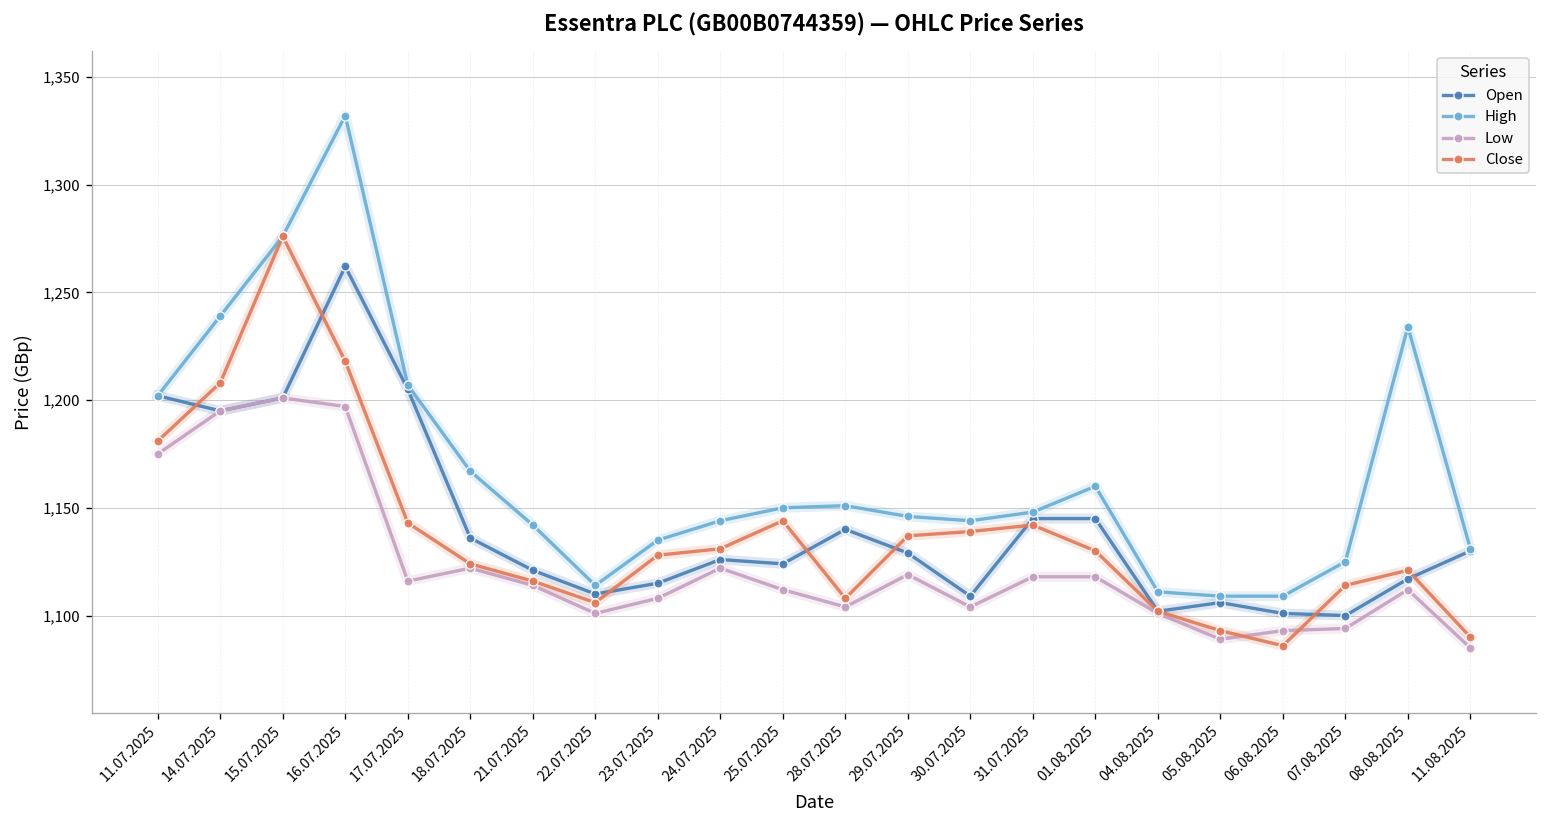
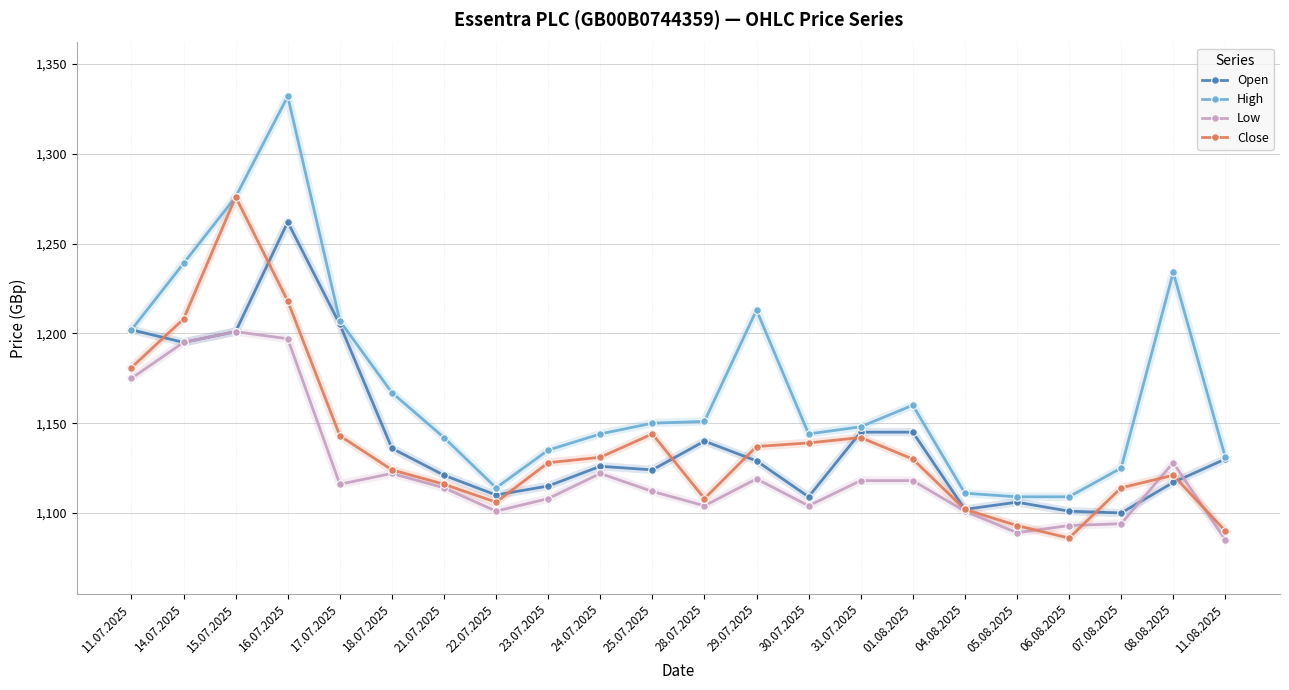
  {
    "Open": {
      "16.07.2025": "1,262",
      "17.07.2025": "1,205",
      "18.07.2025": "1,136",
      "21.07.2025": "1,121",
      "22.07.2025": "1,110",
      "23.07.2025": "1,115",
      "24.07.2025": "1,126",
      "25.07.2025": "1,124",
      "28.07.2025": "1,140",
      "29.07.2025": "1,129",
      "30.07.2025": "1,109",
      "31.07.2025": "1,145",
      "01.08.2025": "1,145",
      "05.08.2025": "1,106",
      "06.08.2025": "1,101",
      "07.08.2025": "1,100",
      "08.08.2025": "1,117"
    },
    "High": {
      "14.07.2025": "1,239",
      "16.07.2025": "1,332",
      "17.07.2025": "1,207",
      "18.07.2025": "1,167",
      "21.07.2025": "1,142",
      "22.07.2025": "1,114",
      "23.07.2025": "1,135",
      "24.07.2025": "1,144",
      "25.07.2025": "1,150",
      "28.07.2025": "1,151",
-     "29.07.2025": "1,146",
+     "29.07.2025": "1,213",
      "30.07.2025": "1,144",
      "31.07.2025": "1,148",
      "01.08.2025": "1,160",
      "04.08.2025": "1,111",
      "05.08.2025": "1,109",
      "06.08.2025": "1,109",
      "07.08.2025": "1,125",
      "08.08.2025": "1,234"
    },
    "Low": {
      "11.07.2025": "1,175",
      "16.07.2025": "1,197",
      "17.07.2025": "1,116",
      "18.07.2025": "1,122",
      "21.07.2025": "1,114",
      "22.07.2025": "1,101",
      "23.07.2025": "1,108",
      "24.07.2025": "1,122",
      "25.07.2025": "1,112",
      "28.07.2025": "1,104",
      "29.07.2025": "1,119",
      "30.07.2025": "1,104",
      "31.07.2025": "1,118",
      "01.08.2025": "1,118",
      "05.08.2025": "1,089",
      "06.08.2025": "1,093",
      "07.08.2025": "1,094",
-     "08.08.2025": "1,112",
+     "08.08.2025": "1,128",
      "11.08.2025": "1,085"
    },
    "Close": {
      "11.07.2025": "1,181",
      "14.07.2025": "1,208",
      "16.07.2025": "1,218",
      "17.07.2025": "1,143",
      "18.07.2025": "1,124",
      "21.07.2025": "1,116",
      "22.07.2025": "1,106",
      "23.07.2025": "1,128",
      "24.07.2025": "1,131",
      "25.07.2025": "1,144",
      "28.07.2025": "1,108",
      "29.07.2025": "1,137",
      "30.07.2025": "1,139",
      "31.07.2025": "1,142",
      "01.08.2025": "1,130",
      "05.08.2025": "1,093",
      "06.08.2025": "1,086",
      "07.08.2025": "1,114",
      "08.08.2025": "1,121",
      "11.08.2025": "1,090"
    }
  }
